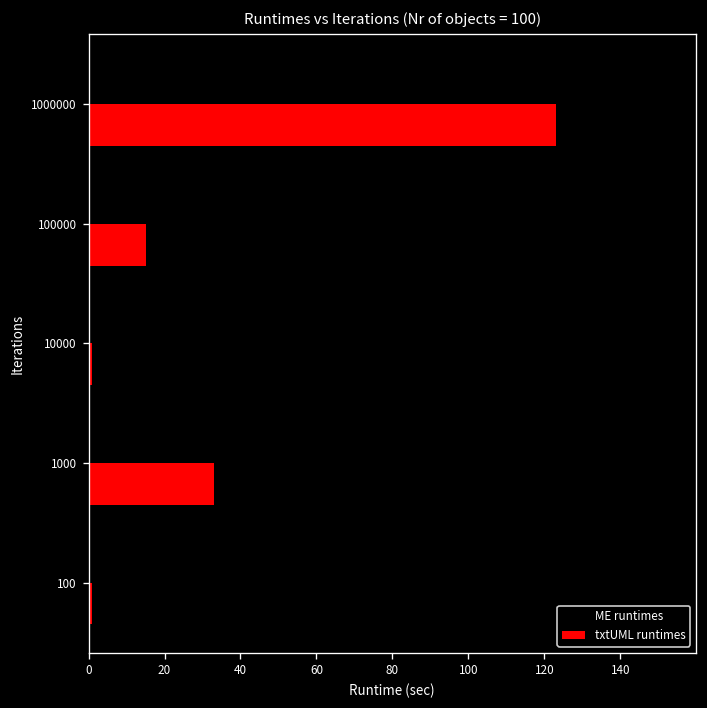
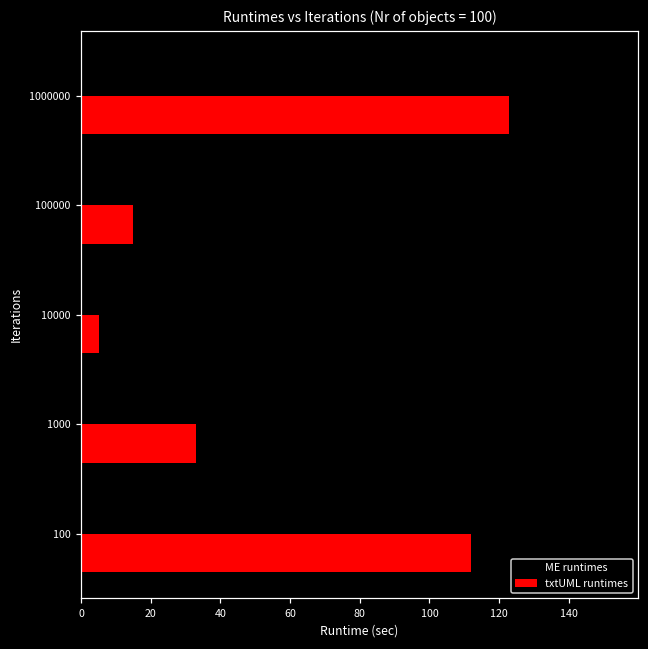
  {
    "ME runtimes": {
      "1000000": 63,
      "100000": 9,
      "10000": 3,
      "1000": 1,
      "100": 1
    },
    "txtUML runtimes": {
      "1000000": 123,
      "100000": 15,
-     "10000": 1,
+     "10000": 5,
      "1000": 33,
-     "100": 1
+     "100": 112
    }
  }
